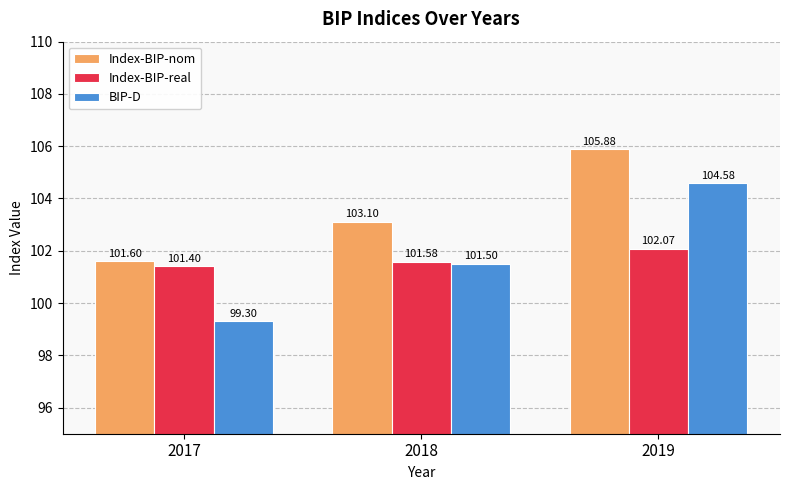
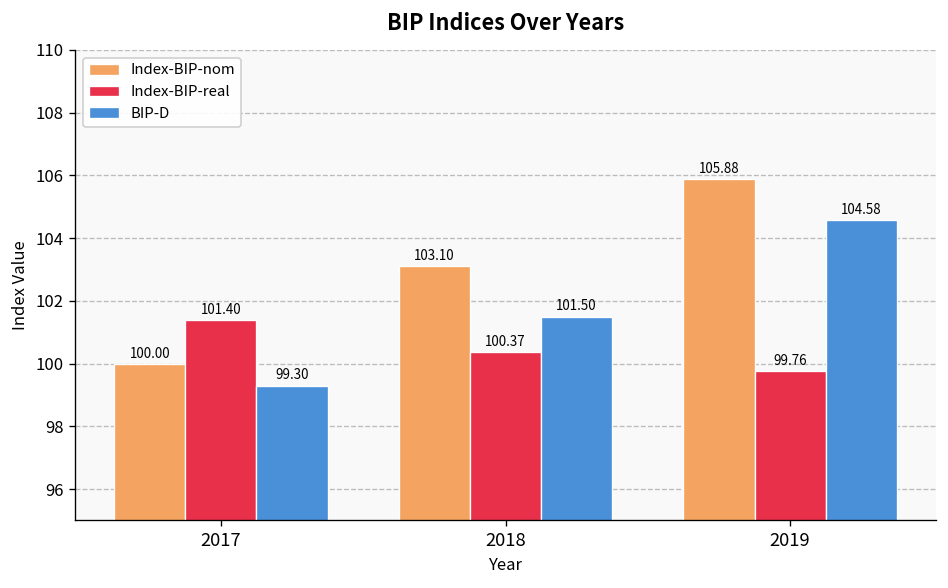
  {
    "Index-BIP-nom": {
-     "2017": 101.60,
+     "2017": 100.00,
      "2018": 103.10,
      "2019": 105.88
    },
    "Index-BIP-real": {
      "2017": 101.40,
-     "2018": 101.58,
-     "2019": 102.07
+     "2018": 100.37,
+     "2019": 99.76
    },
    "BIP-D": {
      "2017": 99.30,
      "2018": 101.50,
      "2019": 104.58
    }
  }
